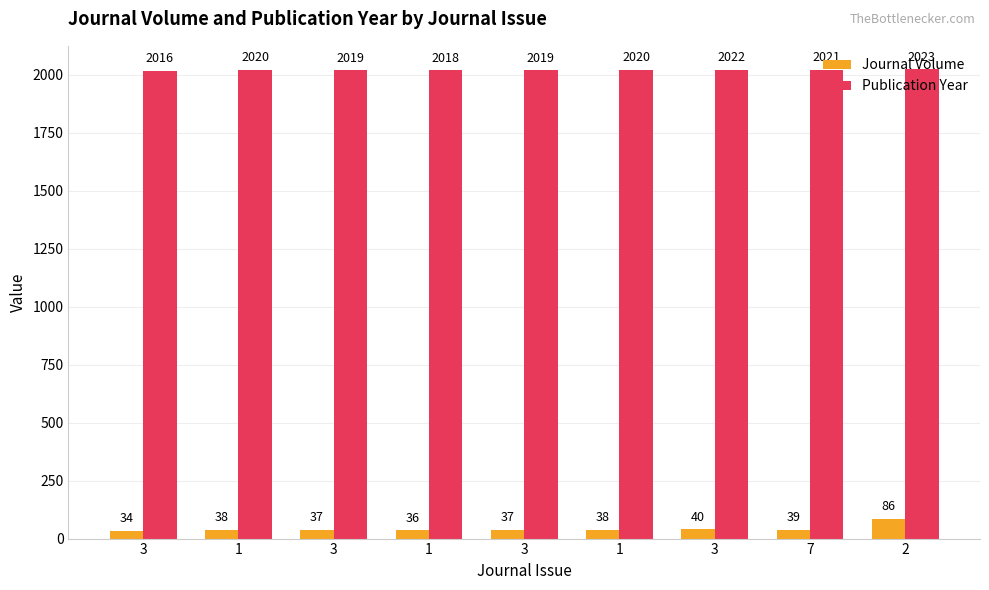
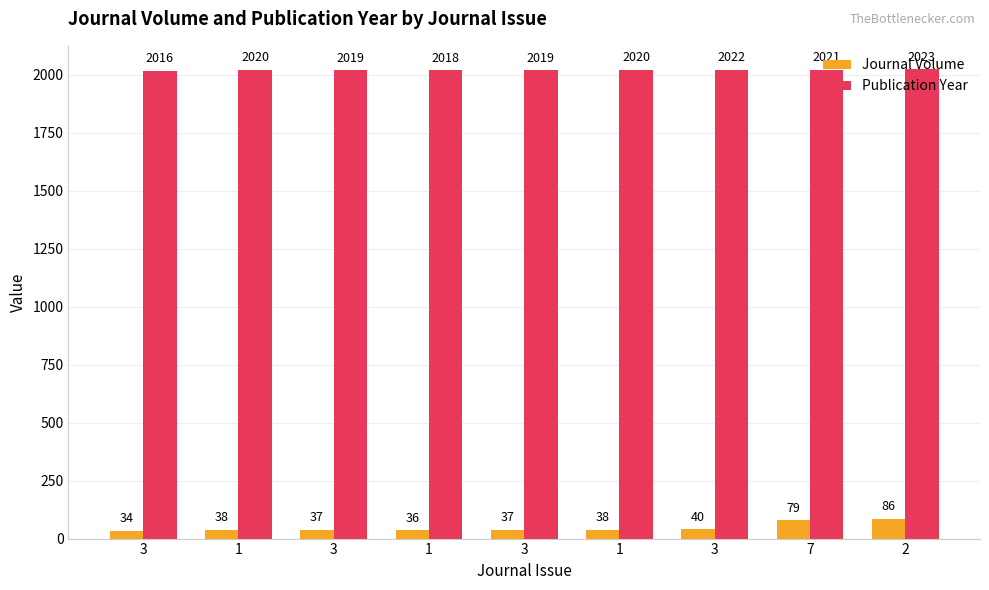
  {
    "Journal Volume": {
-     "7": 39,
+     "7": 79,
      "2": 86
    },
    "Publication Year": {
      "7": 2021,
      "2": 2023
    }
  }
